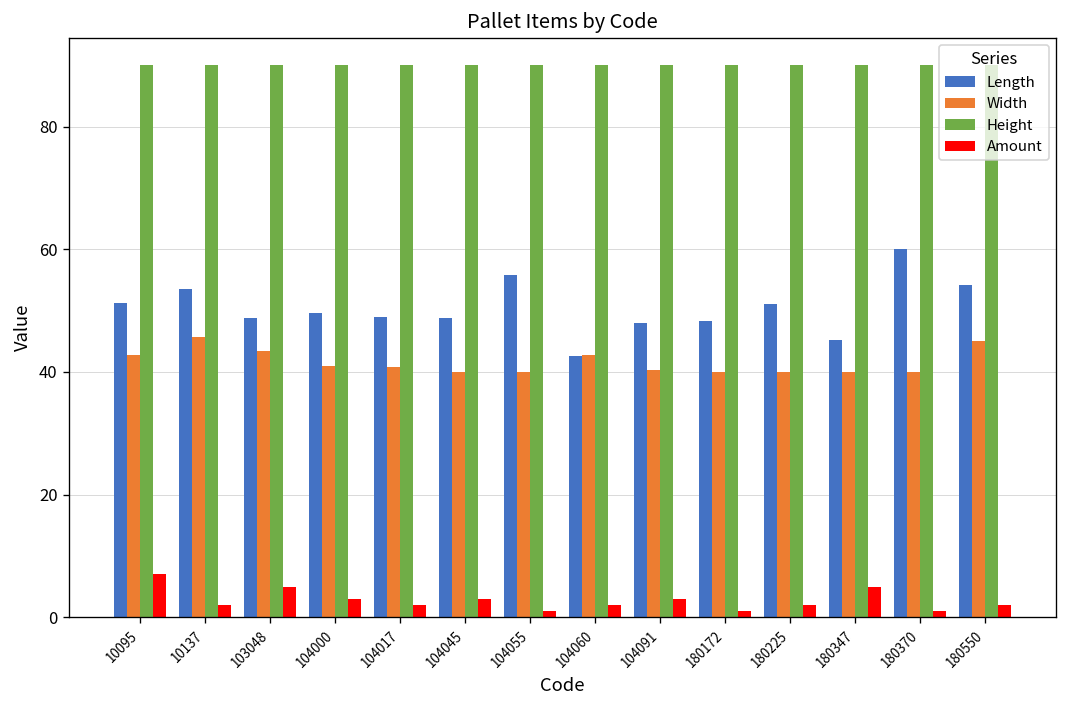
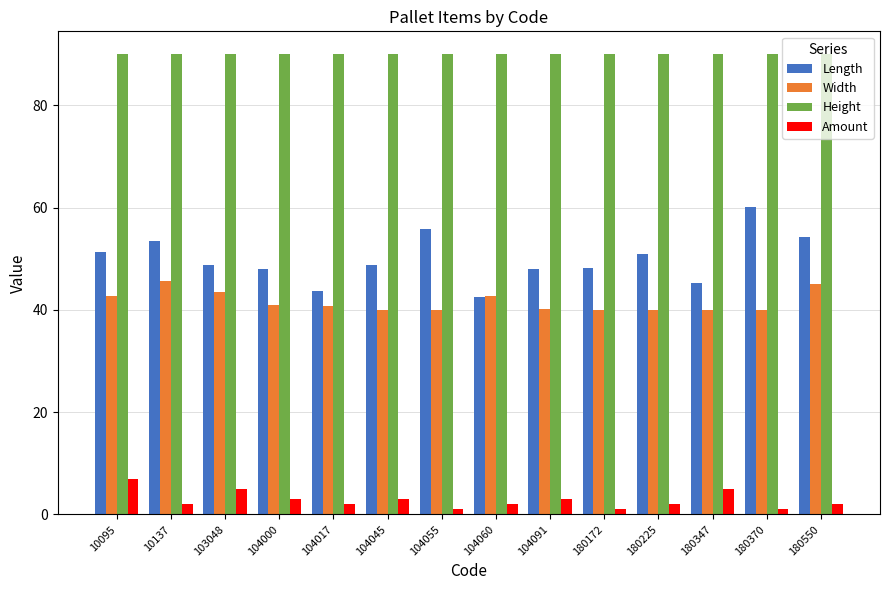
  {
    "Length": {
      "10095": 51,
      "10137": 54,
      "103048": 49,
-     "104000": 50,
-     "104017": 49,
+     "104000": 48,
+     "104017": 44,
      "104045": 49,
      "104055": 56,
      "104060": 43,
      "104091": 48,
      "180172": 48,
      "180225": 51,
      "180347": 45,
      "180370": 60,
      "180550": 54
    },
    "Width": {
      "10095": 43,
      "10137": 46,
      "103048": 44,
      "104000": 41,
      "104017": 41,
      "104045": 40,
      "104055": 40,
      "104060": 43,
      "104091": 40,
      "180172": 40,
      "180225": 40,
      "180347": 40,
      "180370": 40,
      "180550": 45
    },
    "Height": {
      "10095": 90,
      "10137": 90,
      "103048": 90,
      "104000": 90,
      "104017": 90,
      "104045": 90,
      "104055": 90,
      "104060": 90,
      "104091": 90,
      "180172": 90,
      "180225": 90,
      "180347": 90,
      "180370": 90
    },
    "Amount": {
      "10095": 7,
      "10137": 2,
      "103048": 5,
      "104000": 3,
      "104017": 2,
      "104045": 3,
      "104055": 1,
      "104060": 2,
      "104091": 3,
      "180172": 1,
      "180225": 2,
      "180347": 5,
      "180370": 1,
      "180550": 2
    }
  }
